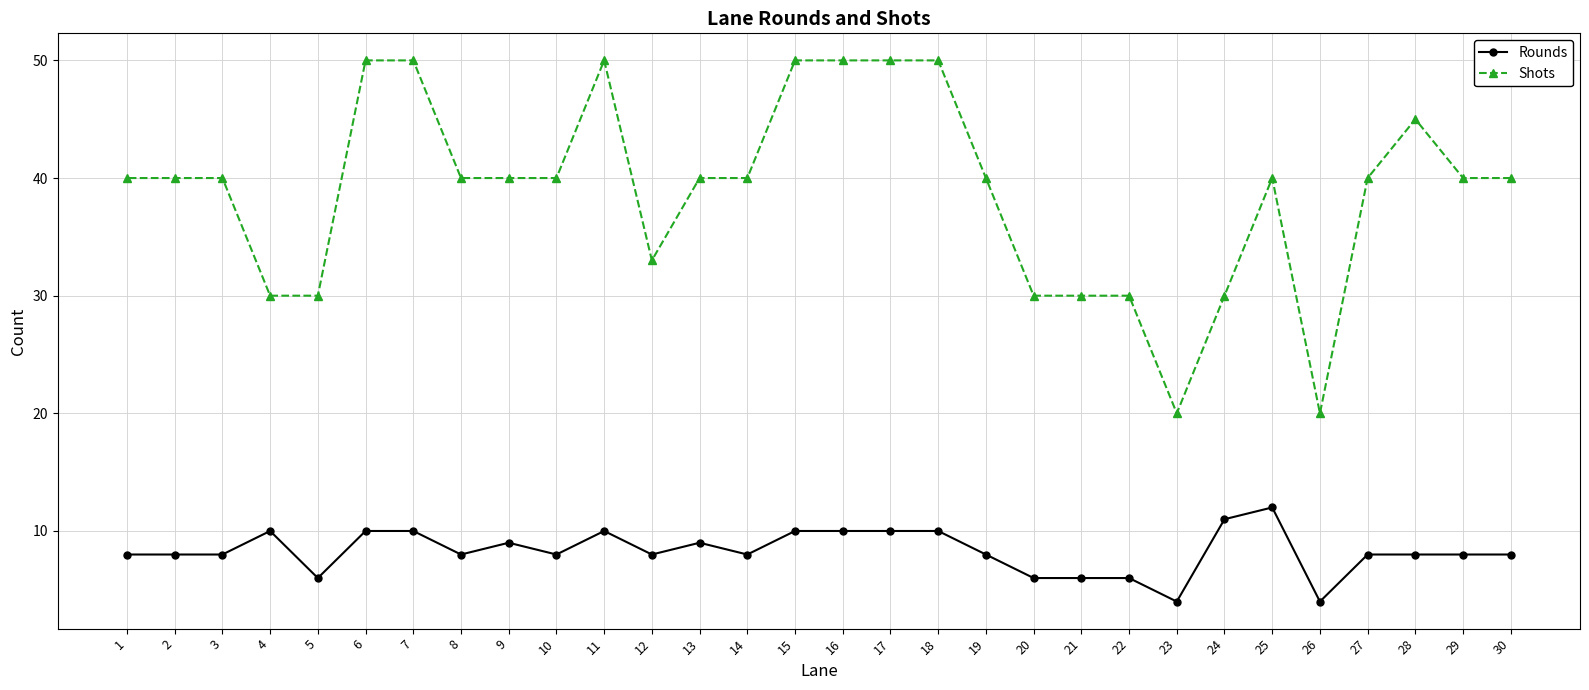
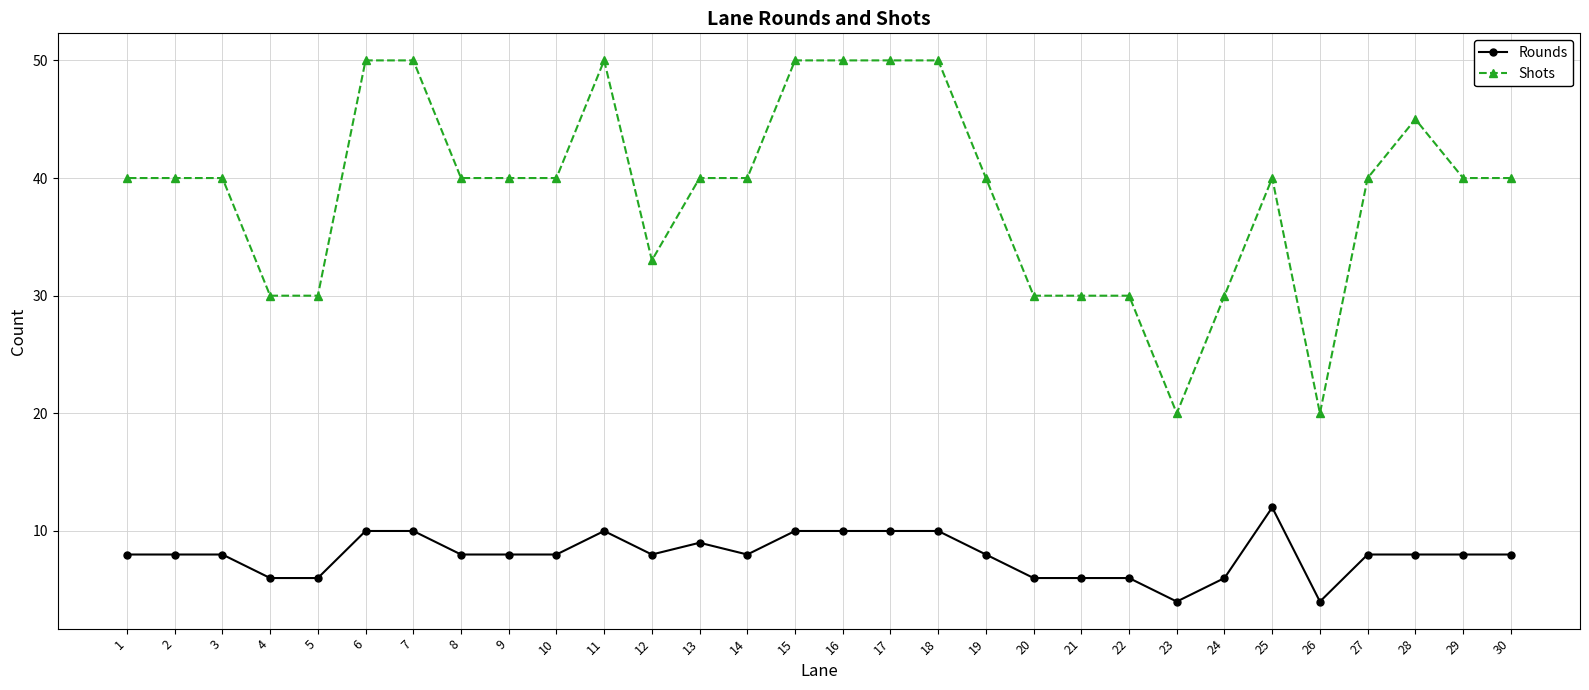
  {
    "Rounds": {
      "1": 8,
      "2": 8,
      "3": 8,
-     "4": 10,
+     "4": 6,
      "5": 6,
      "6": 10,
      "7": 10,
      "8": 8,
-     "9": 9,
+     "9": 8,
      "10": 8,
      "11": 10,
      "12": 8,
      "13": 9,
      "14": 8,
      "15": 10,
      "16": 10,
      "17": 10,
      "18": 10,
      "19": 8,
      "20": 6,
      "21": 6,
      "22": 6,
      "23": 4,
-     "24": 11,
+     "24": 6,
      "25": 12,
      "26": 4,
      "27": 8,
      "28": 8,
      "29": 8,
      "30": 8
    },
    "Shots": {
      "1": 40,
      "2": 40,
      "3": 40,
      "4": 30,
      "5": 30,
      "6": 50,
      "7": 50,
      "8": 40,
      "9": 40,
      "10": 40,
      "11": 50,
      "12": 33,
      "13": 40,
      "14": 40,
      "15": 50,
      "16": 50,
      "17": 50,
      "18": 50,
      "19": 40,
      "20": 30,
      "21": 30,
      "22": 30,
      "23": 20,
      "24": 30,
      "25": 40,
      "26": 20,
      "27": 40,
      "28": 45,
      "29": 40,
      "30": 40
    }
  }
